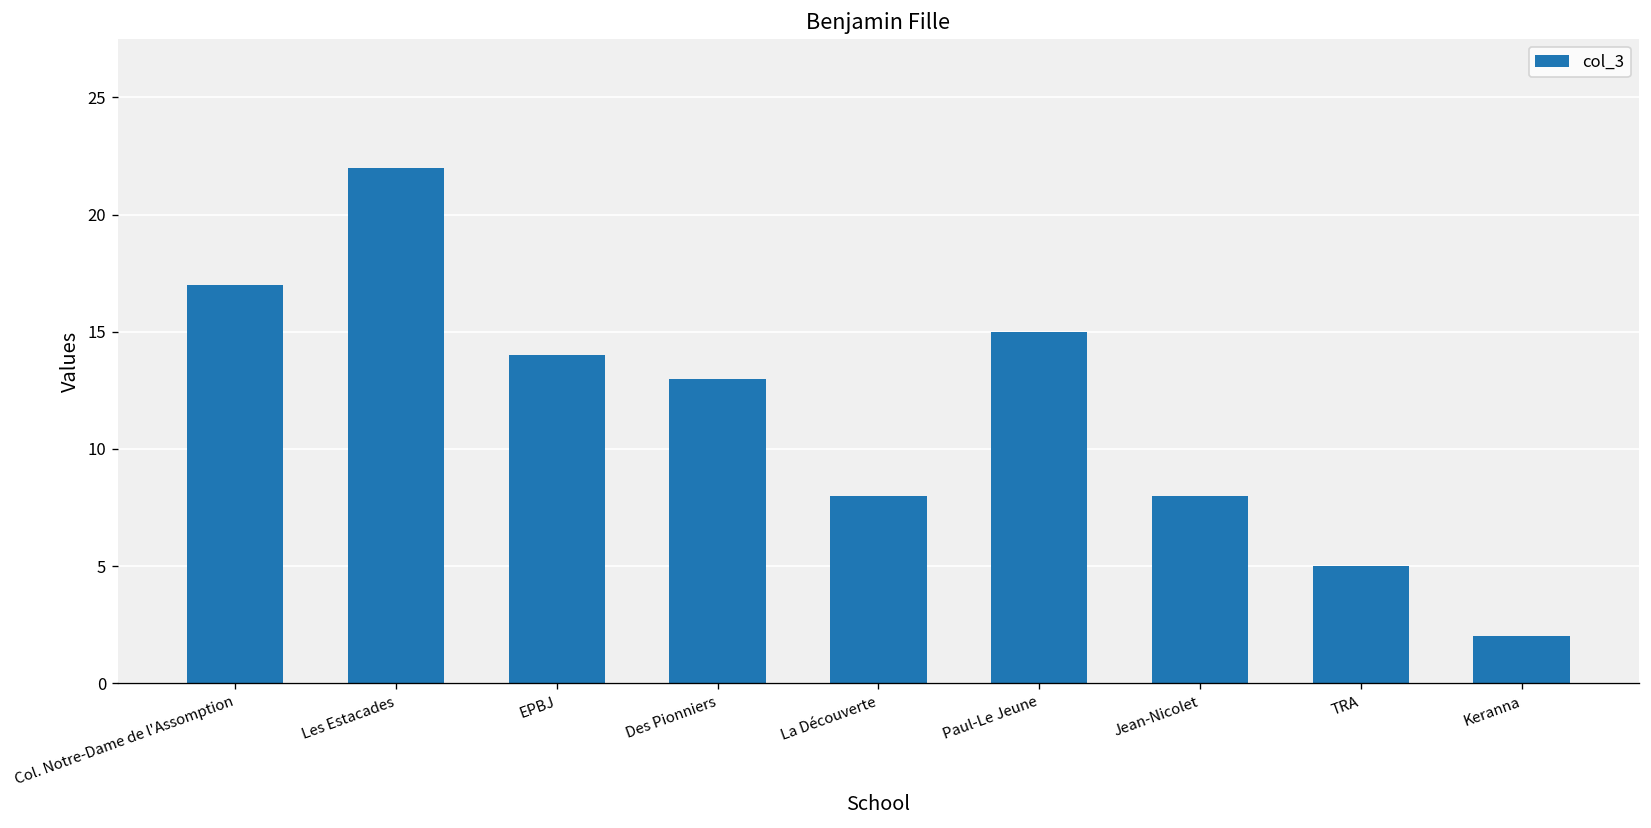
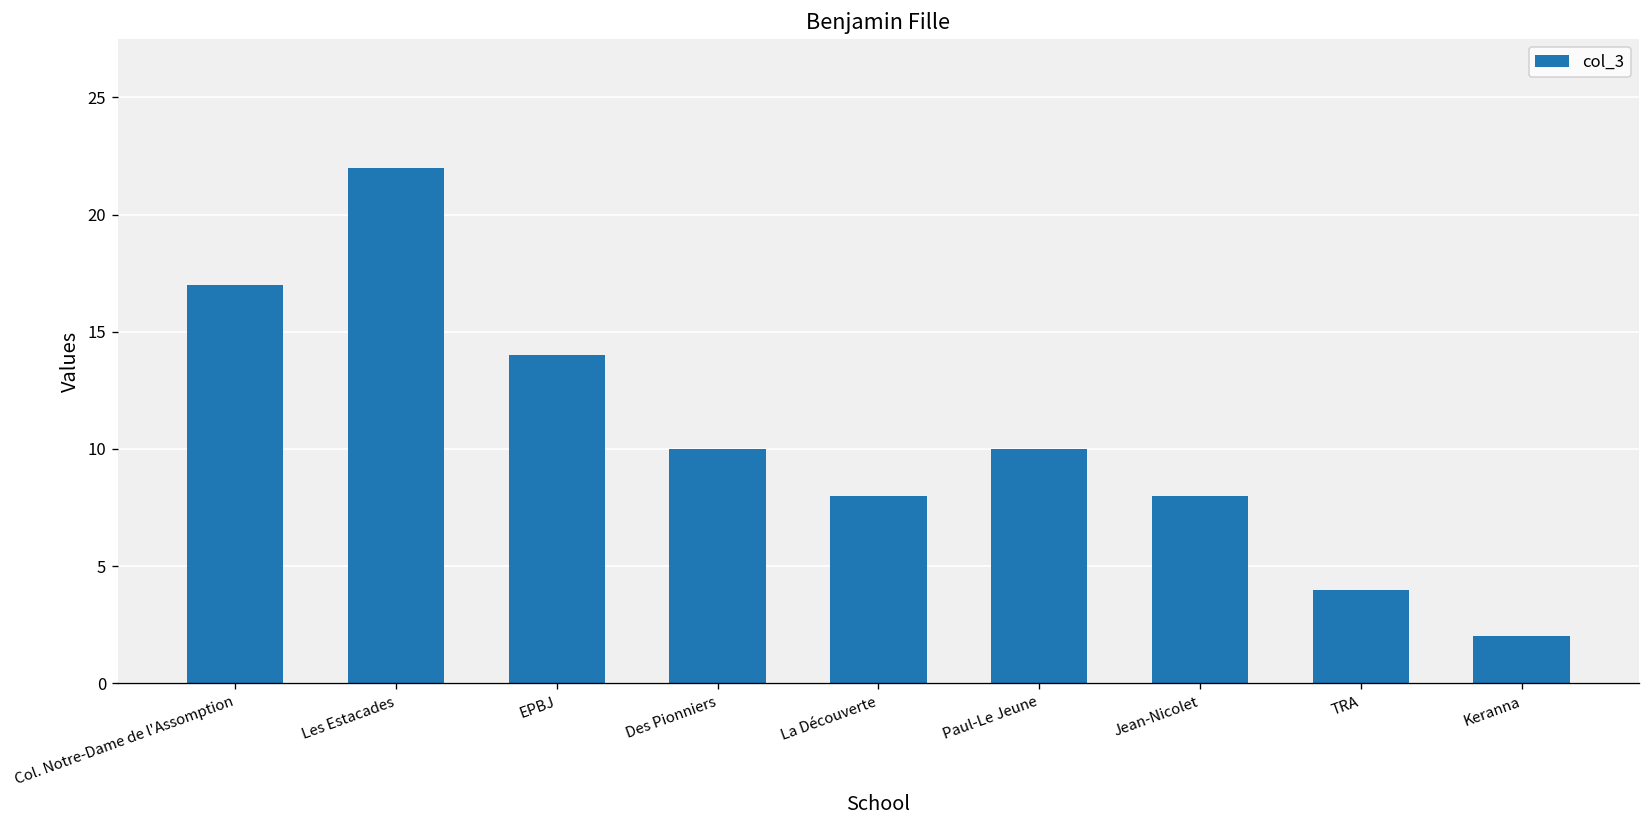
  {
    "Col. Notre-Dame de l'Assomption": 17,
    "Les Estacades": 22,
    "EPBJ": 14,
-   "Des Pionniers": 13,
+   "Des Pionniers": 10,
    "La Découverte": 8,
-   "Paul-Le Jeune": 15,
+   "Paul-Le Jeune": 10,
    "Jean-Nicolet": 8,
-   "TRA": 5,
+   "TRA": 4,
    "Keranna": 2
  }
